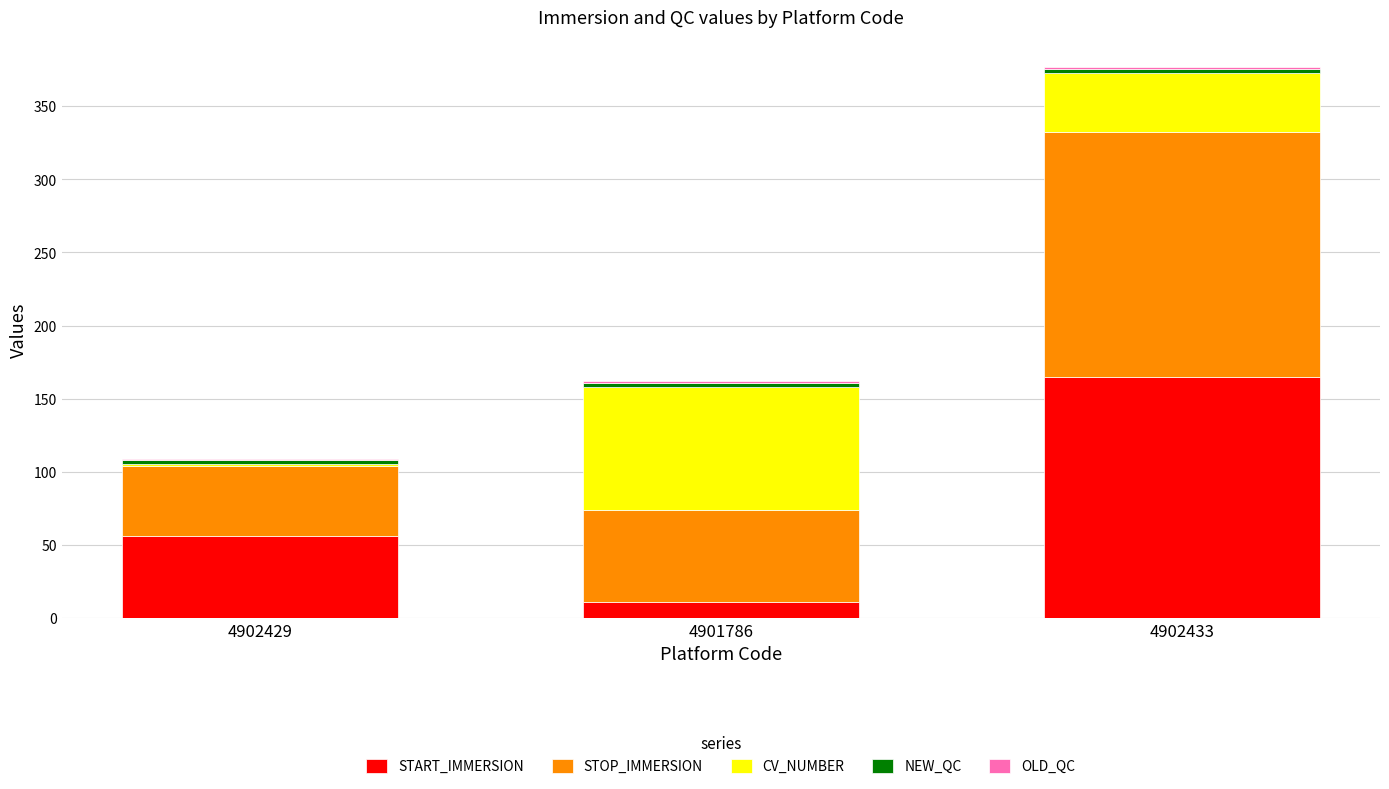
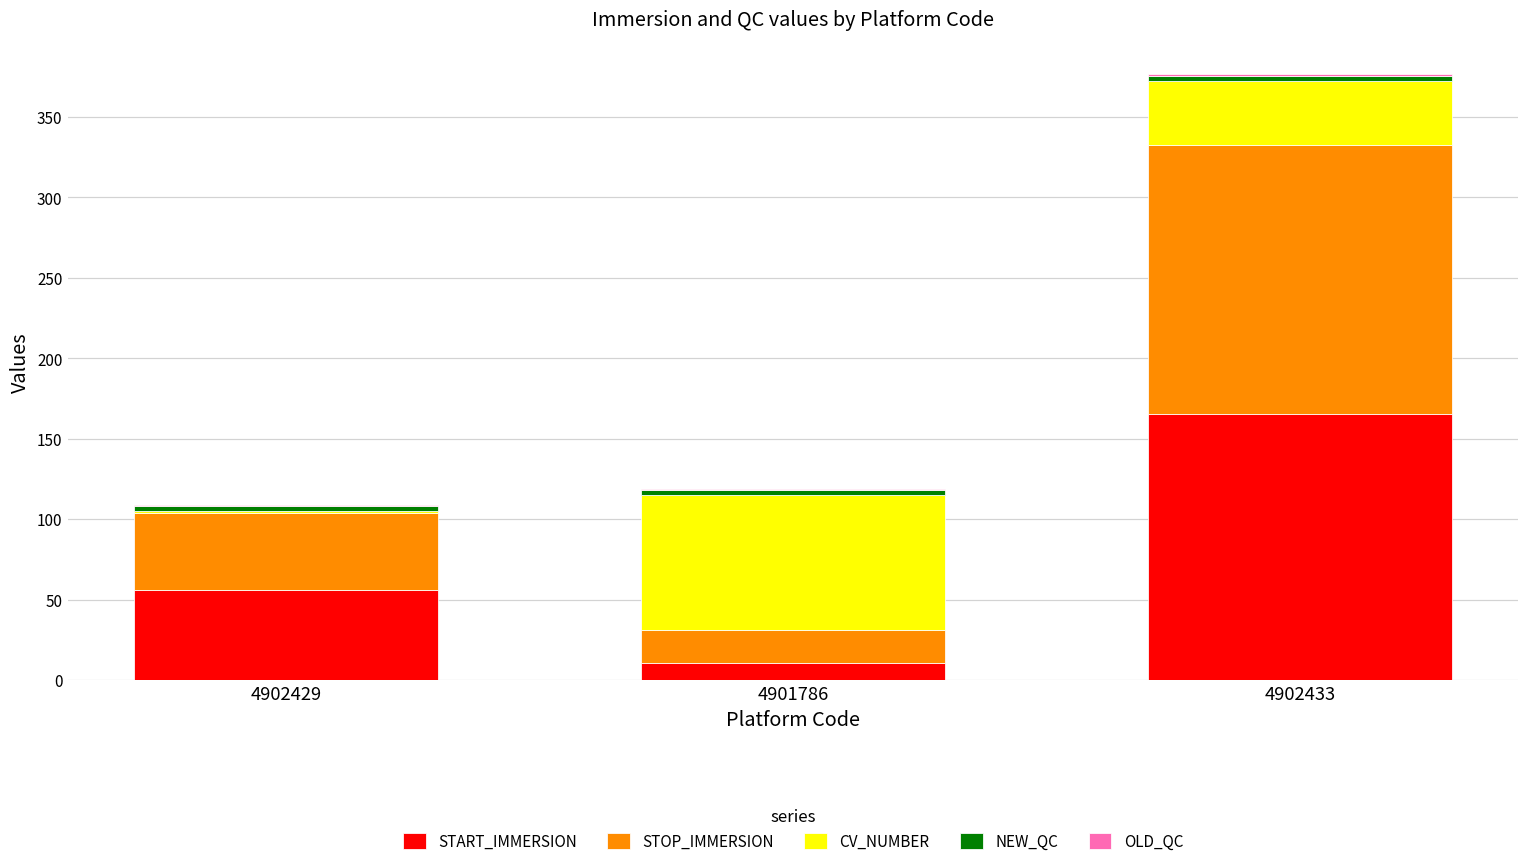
  {
    "START_IMMERSION": {
      "4902429": 56,
      "4901786": 11,
      "4902433": 165
    },
    "STOP_IMMERSION": {
      "4902429": 48,
-     "4901786": 63,
+     "4901786": 20,
      "4902433": 168
    },
    "CV_NUMBER": {
      "4901786": 84,
      "4902433": 40
    },
    "NEW_QC": {
      "4902429": 3,
      "4901786": 3,
      "4902433": 3
    }
  }
